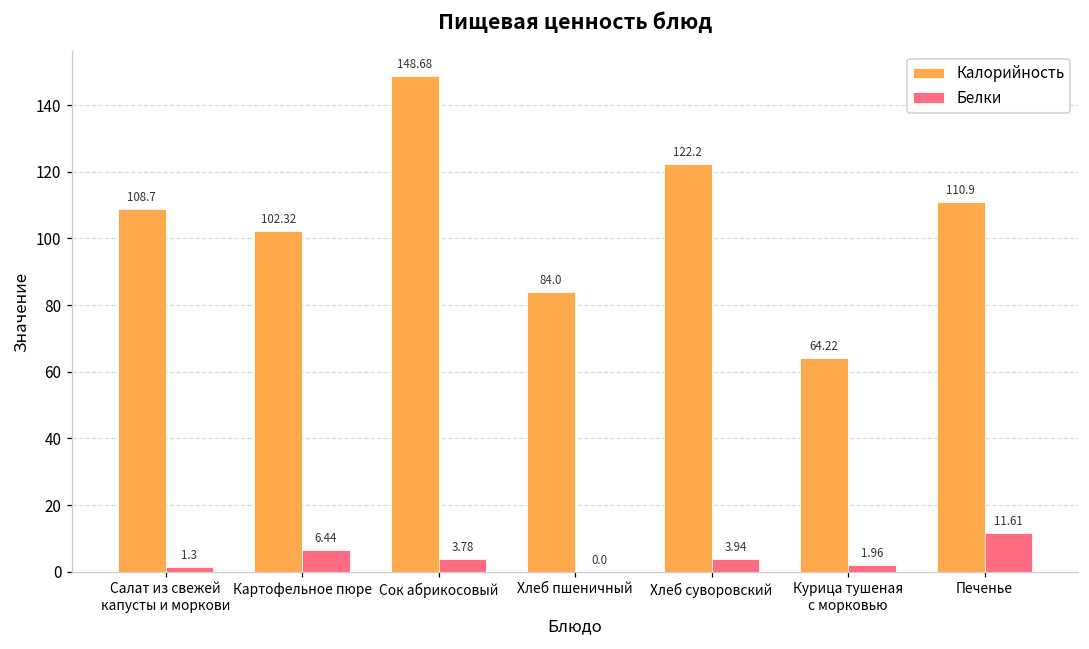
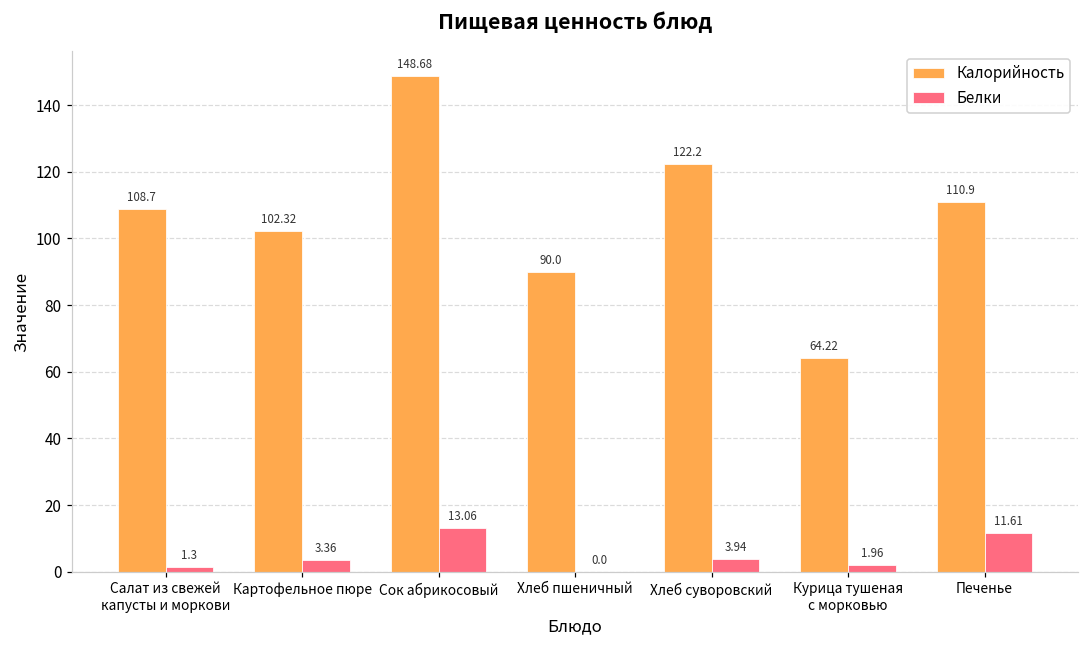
  {
    "Калорийность": {
      "Салат из свежей капусты и моркови": 108.7,
      "Картофельное пюре": 102.32,
      "Сок абрикосовый": 148.68,
-     "Хлеб пшеничный": 84.0,
+     "Хлеб пшеничный": 90.0,
      "Хлеб суворовский": 122.2,
      "Курица тушеная с морковью": 64.22,
      "Печенье": 110.9
    },
    "Белки": {
      "Салат из свежей капусты и моркови": 1.3,
-     "Картофельное пюре": 6.44,
-     "Сок абрикосовый": 3.78,
+     "Картофельное пюре": 3.36,
+     "Сок абрикосовый": 13.06,
      "Хлеб пшеничный": 0.0,
      "Хлеб суворовский": 3.94,
      "Курица тушеная с морковью": 1.96,
      "Печенье": 11.61
    }
  }
